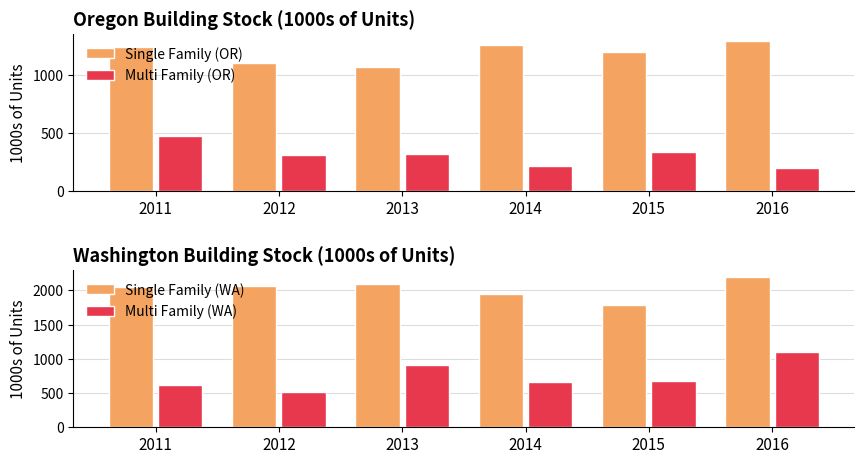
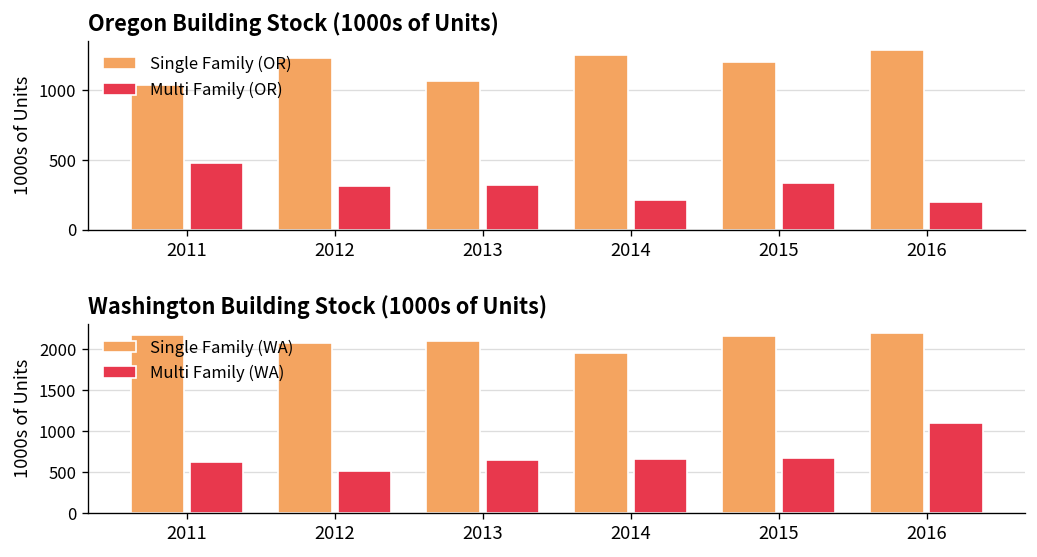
  {
    "Oregon Building Stock (1000s of Units)": {
      "Single Family (OR)": {
-       "2011": 1240,
-       "2012": 1100,
+       "2011": 1040,
+       "2012": 1230,
        "2013": 1070,
        "2014": 1250,
        "2015": 1200,
        "2016": 1290
      },
      "Multi Family (OR)": {
        "2011": 470,
        "2012": 310,
        "2013": 320,
        "2014": 210,
        "2015": 330,
        "2016": 190
      }
    },
    "Washington Building Stock (1000s of Units)": {
      "Single Family (WA)": {
-       "2011": 2100,
+       "2011": 2200,
        "2012": 2100,
        "2013": 2100,
        "2014": 1900,
-       "2015": 1800,
+       "2015": 2200,
        "2016": 2200
      },
      "Multi Family (WA)": {
        "2011": 600,
        "2012": 500,
-       "2013": 900,
+       "2013": 600,
        "2014": 700,
        "2015": 700,
        "2016": 1100
      }
    }
  }
